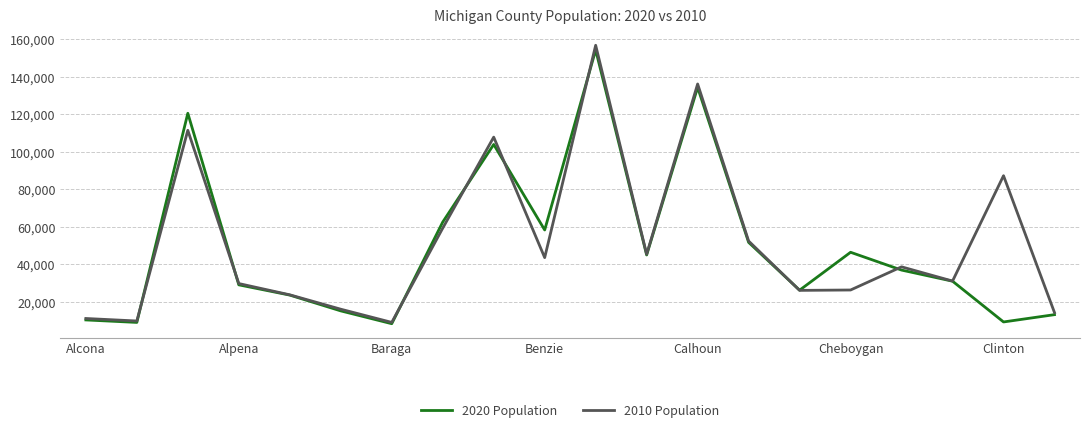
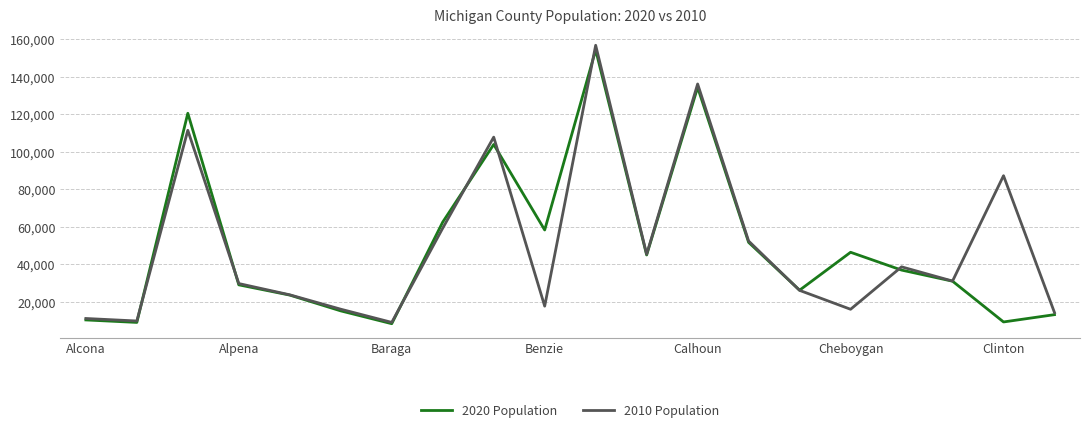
  {
    "2020 Population": {
      "Benzie": "58,000",
      "Calhoun": "134,000",
      "Cheboygan": "46,000",
      "Clinton": "9,000"
    },
    "2010 Population": {
-     "Benzie": "43,000",
+     "Benzie": "18,000",
      "Calhoun": "136,000",
-     "Cheboygan": "26,000",
+     "Cheboygan": "16,000",
      "Clinton": "87,000"
    }
  }
